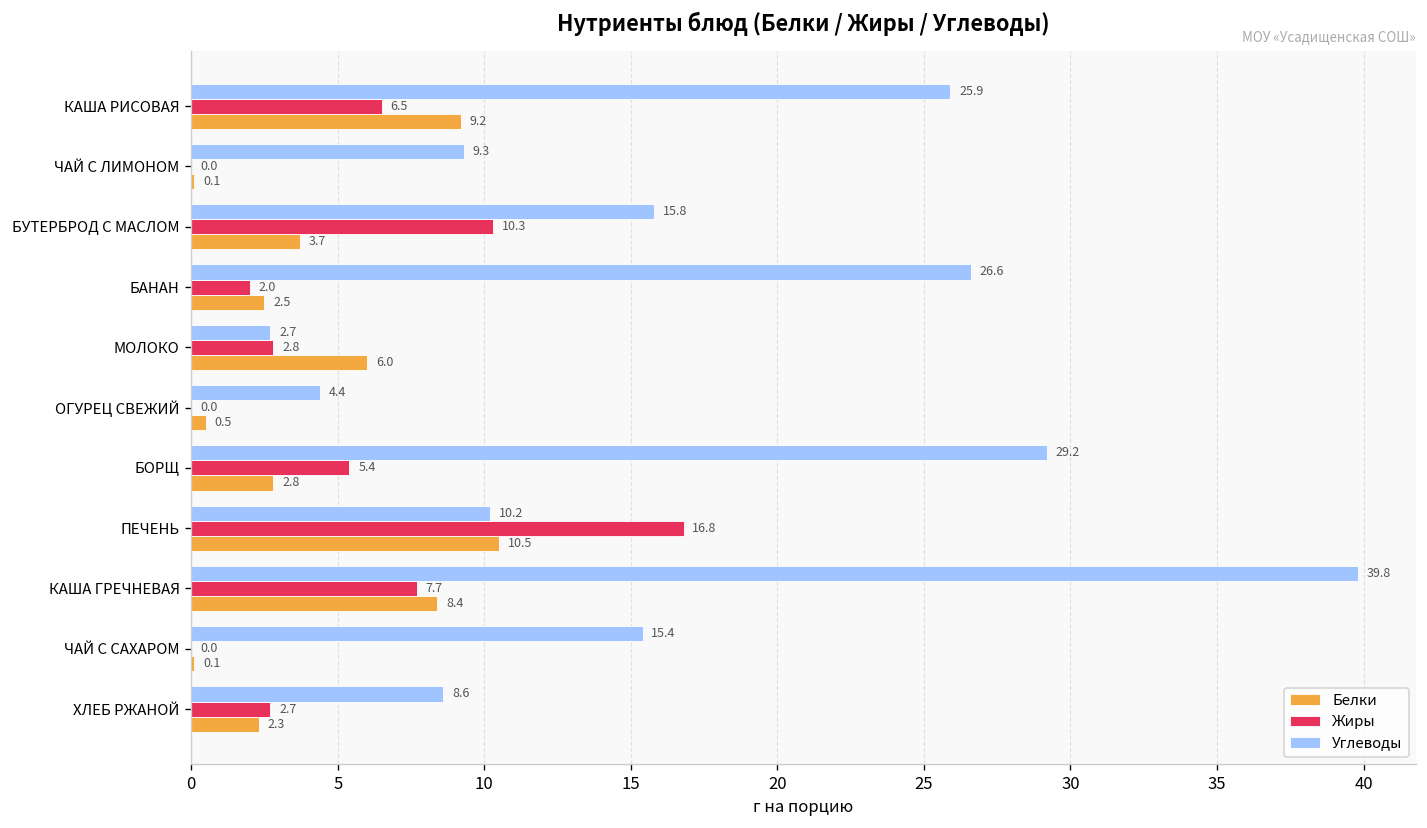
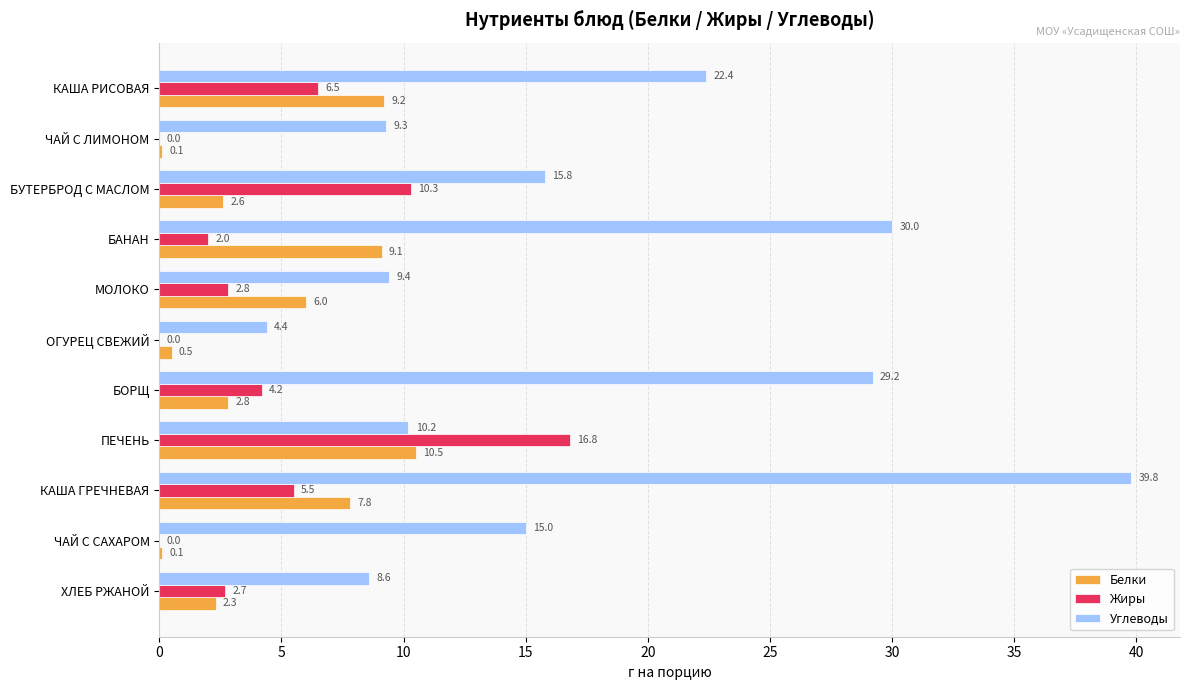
  {
    "Белки": {
      "КАША РИСОВАЯ": 9.2,
      "ЧАЙ С ЛИМОНОМ": 0.1,
-     "БУТЕРБРОД С МАСЛОМ": 3.7,
-     "БАНАН": 2.5,
+     "БУТЕРБРОД С МАСЛОМ": 2.6,
+     "БАНАН": 9.1,
      "МОЛОКО": 6.0,
      "ОГУРЕЦ СВЕЖИЙ": 0.5,
      "БОРЩ": 2.8,
      "ПЕЧЕНЬ": 10.5,
-     "КАША ГРЕЧНЕВАЯ": 8.4,
+     "КАША ГРЕЧНЕВАЯ": 7.8,
      "ЧАЙ С САХАРОМ": 0.1,
      "ХЛЕБ РЖАНОЙ": 2.3
    },
    "Жиры": {
      "КАША РИСОВАЯ": 6.5,
      "ЧАЙ С ЛИМОНОМ": 0.0,
      "БУТЕРБРОД С МАСЛОМ": 10.3,
      "БАНАН": 2.0,
      "МОЛОКО": 2.8,
      "ОГУРЕЦ СВЕЖИЙ": 0.0,
-     "БОРЩ": 5.4,
+     "БОРЩ": 4.2,
      "ПЕЧЕНЬ": 16.8,
-     "КАША ГРЕЧНЕВАЯ": 7.7,
+     "КАША ГРЕЧНЕВАЯ": 5.5,
      "ЧАЙ С САХАРОМ": 0.0,
      "ХЛЕБ РЖАНОЙ": 2.7
    },
    "Углеводы": {
-     "КАША РИСОВАЯ": 25.9,
+     "КАША РИСОВАЯ": 22.4,
      "ЧАЙ С ЛИМОНОМ": 9.3,
      "БУТЕРБРОД С МАСЛОМ": 15.8,
-     "БАНАН": 26.6,
-     "МОЛОКО": 2.7,
+     "БАНАН": 30.0,
+     "МОЛОКО": 9.4,
      "ОГУРЕЦ СВЕЖИЙ": 4.4,
      "БОРЩ": 29.2,
      "ПЕЧЕНЬ": 10.2,
      "КАША ГРЕЧНЕВАЯ": 39.8,
-     "ЧАЙ С САХАРОМ": 15.4,
+     "ЧАЙ С САХАРОМ": 15.0,
      "ХЛЕБ РЖАНОЙ": 8.6
    }
  }
